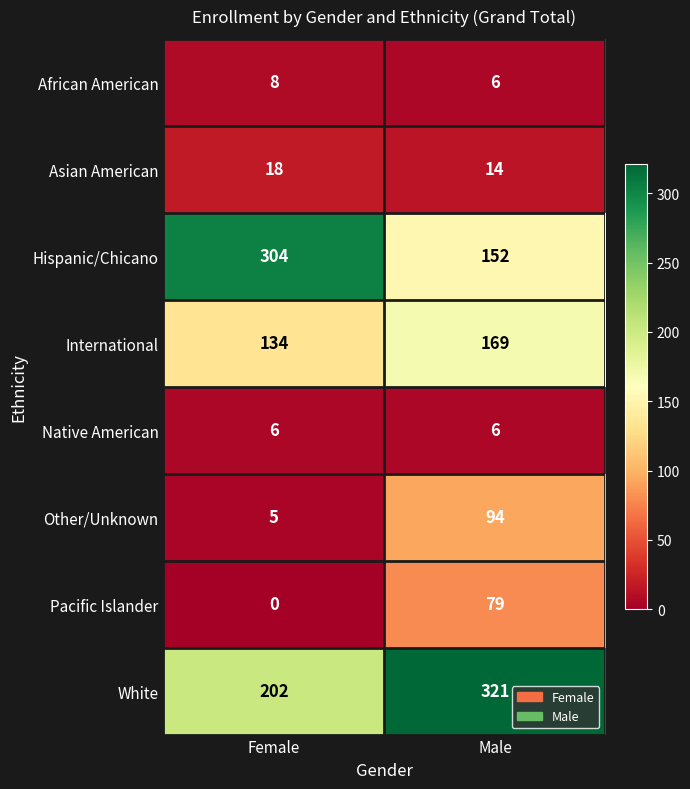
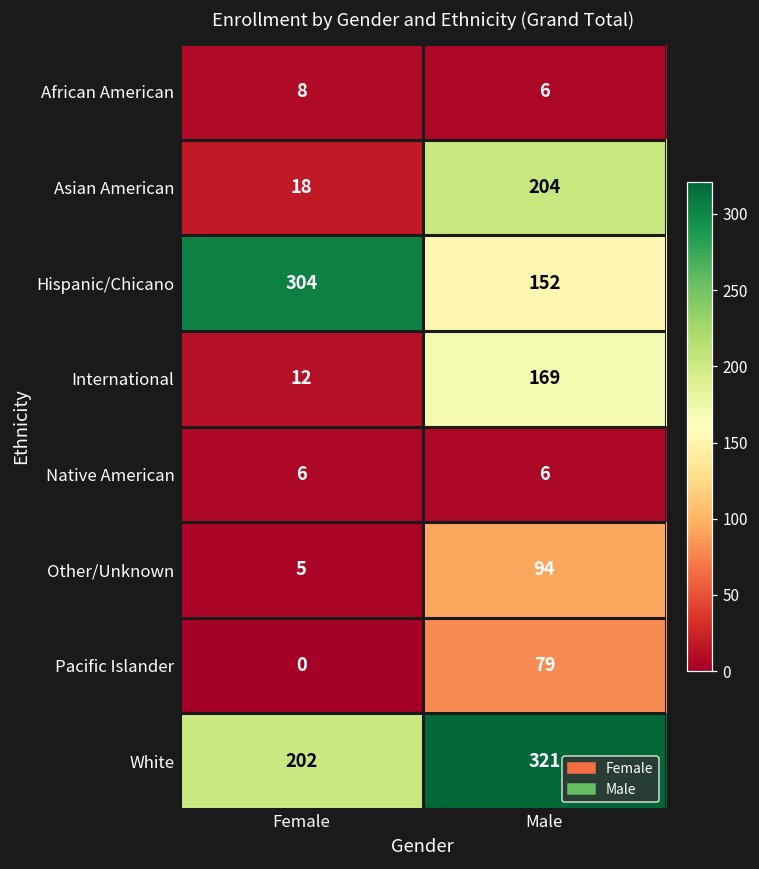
  {
    "African American": {
      "Female": 8,
      "Male": 6
    },
    "Asian American": {
      "Female": 18,
-     "Male": 14
+     "Male": 204
    },
    "Hispanic/Chicano": {
      "Female": 304,
      "Male": 152
    },
    "International": {
-     "Female": 134,
+     "Female": 12,
      "Male": 169
    },
    "Native American": {
      "Female": 6,
      "Male": 6
    },
    "Other/Unknown": {
      "Female": 5,
      "Male": 94
    },
    "Pacific Islander": {
      "Female": 0,
      "Male": 79
    },
    "White": {
      "Female": 202,
      "Male": 321
    }
  }
